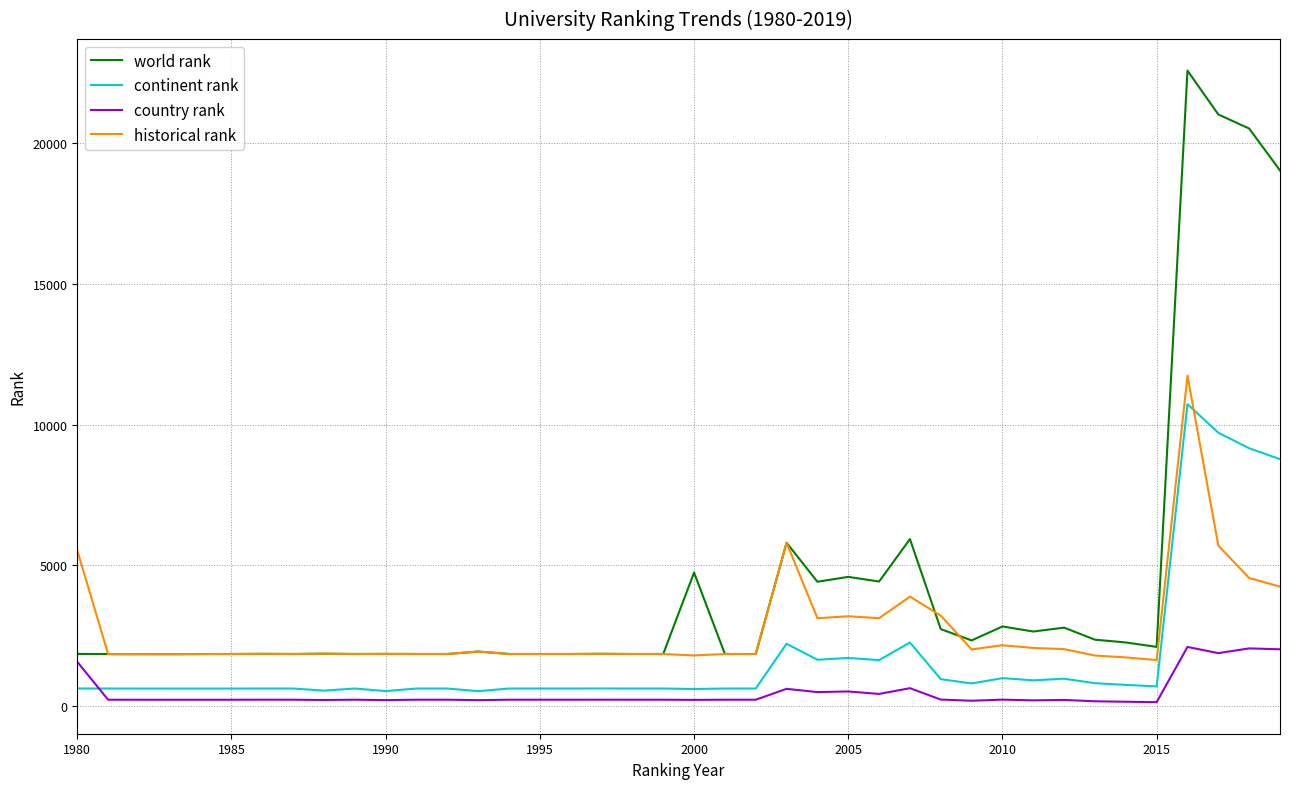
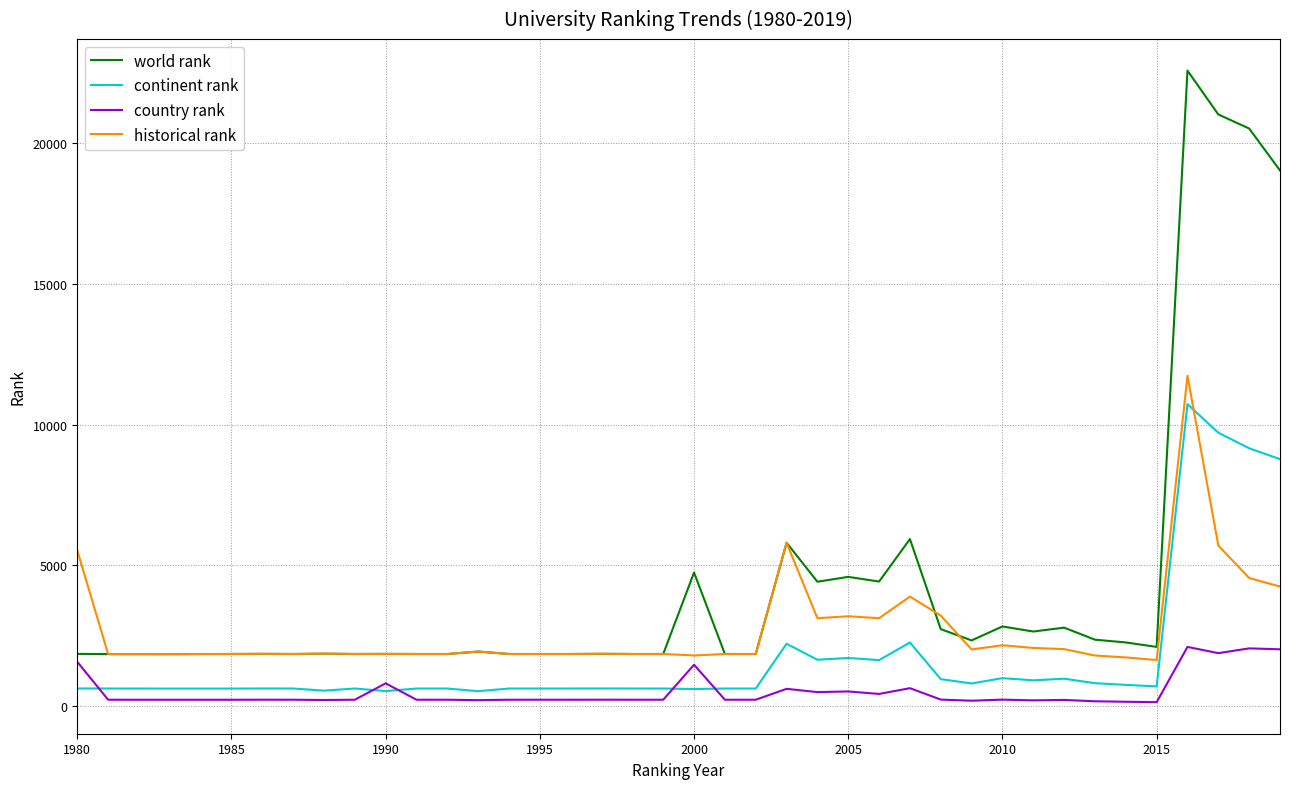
  {
    "world rank": {
      "1980": 1900,
      "2000": 4700,
      "2005": 4600,
      "2010": 2800,
      "2015": 2100
    },
    "continent rank": {
      "1980": 600,
      "1985": 600,
      "1990": 500,
      "1995": 600,
      "2000": 600,
      "2005": 1700,
      "2010": 1000,
      "2015": 700
    },
    "country rank": {
      "1980": 1600,
      "1985": 200,
-     "1990": 200,
+     "1990": 800,
      "1995": 200,
-     "2000": 200,
+     "2000": 1500,
      "2005": 500,
      "2010": 200,
      "2015": 100
    },
    "historical rank": {
      "1980": 5500,
      "2000": 1800,
      "2005": 3200,
      "2010": 2200,
      "2015": 1600
    }
  }
